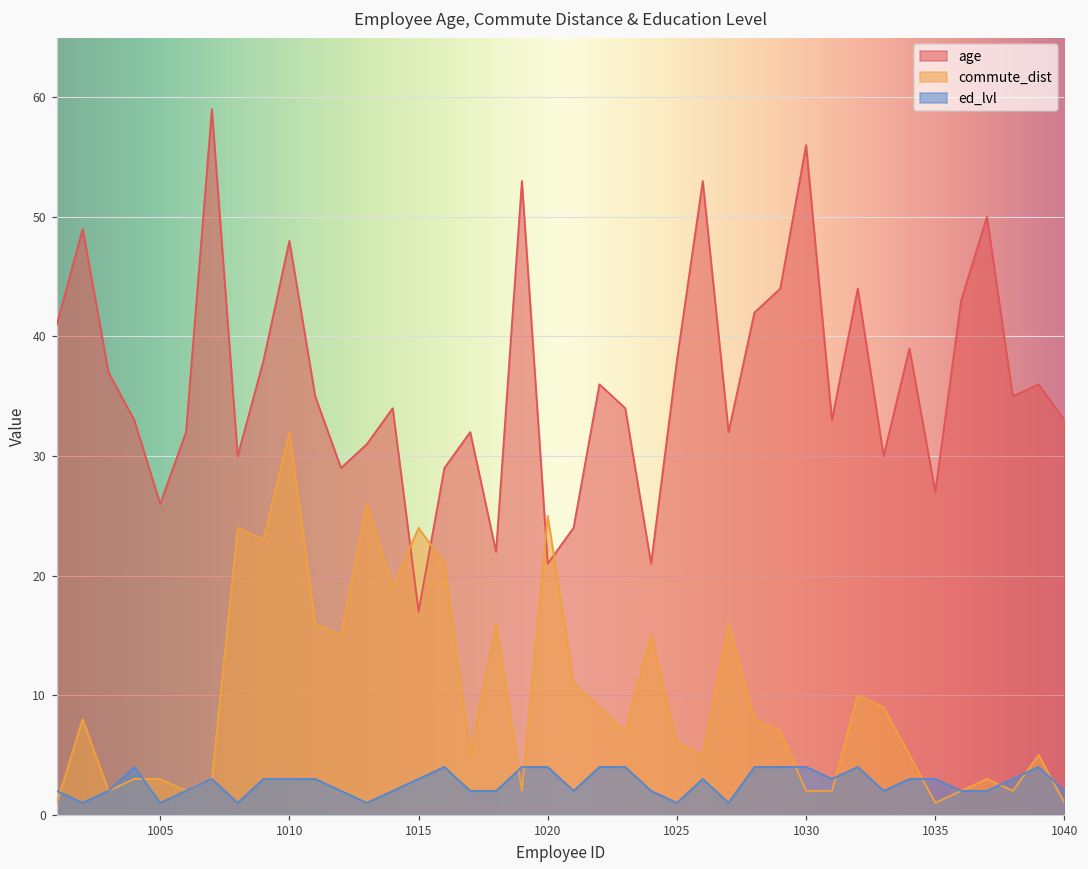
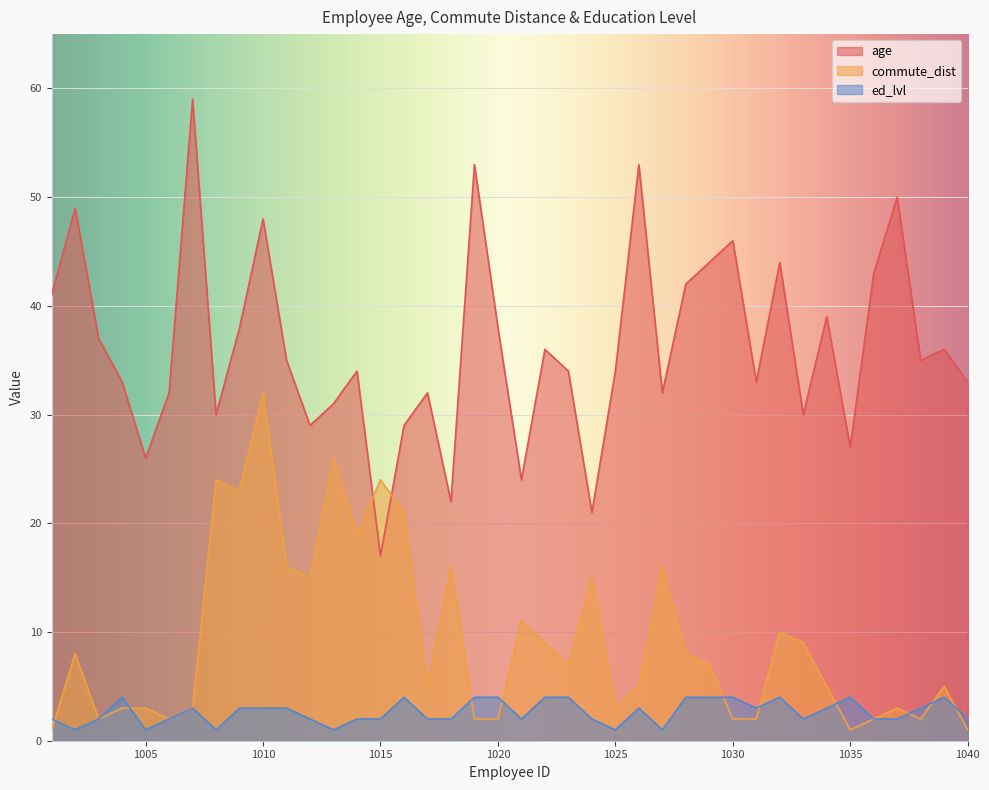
  {
    "age": {
      "1005": 26,
      "1010": 48,
      "1015": 17,
-     "1020": 21,
-     "1025": 38,
-     "1030": 56,
+     "1020": 38,
+     "1025": 34,
+     "1030": 46,
      "1035": 27,
      "1040": 33
    },
    "commute_dist": {
      "1005": 3,
      "1010": 32,
      "1015": 24,
-     "1020": 25,
-     "1025": 6,
+     "1020": 2,
+     "1025": 3,
      "1030": 2,
      "1035": 1,
      "1040": 1
    },
    "ed_lvl": {
      "1005": 1,
      "1010": 3,
-     "1015": 3,
+     "1015": 2,
      "1020": 4,
      "1025": 1,
      "1030": 4,
-     "1035": 3,
+     "1035": 4,
      "1040": 2
    }
  }
